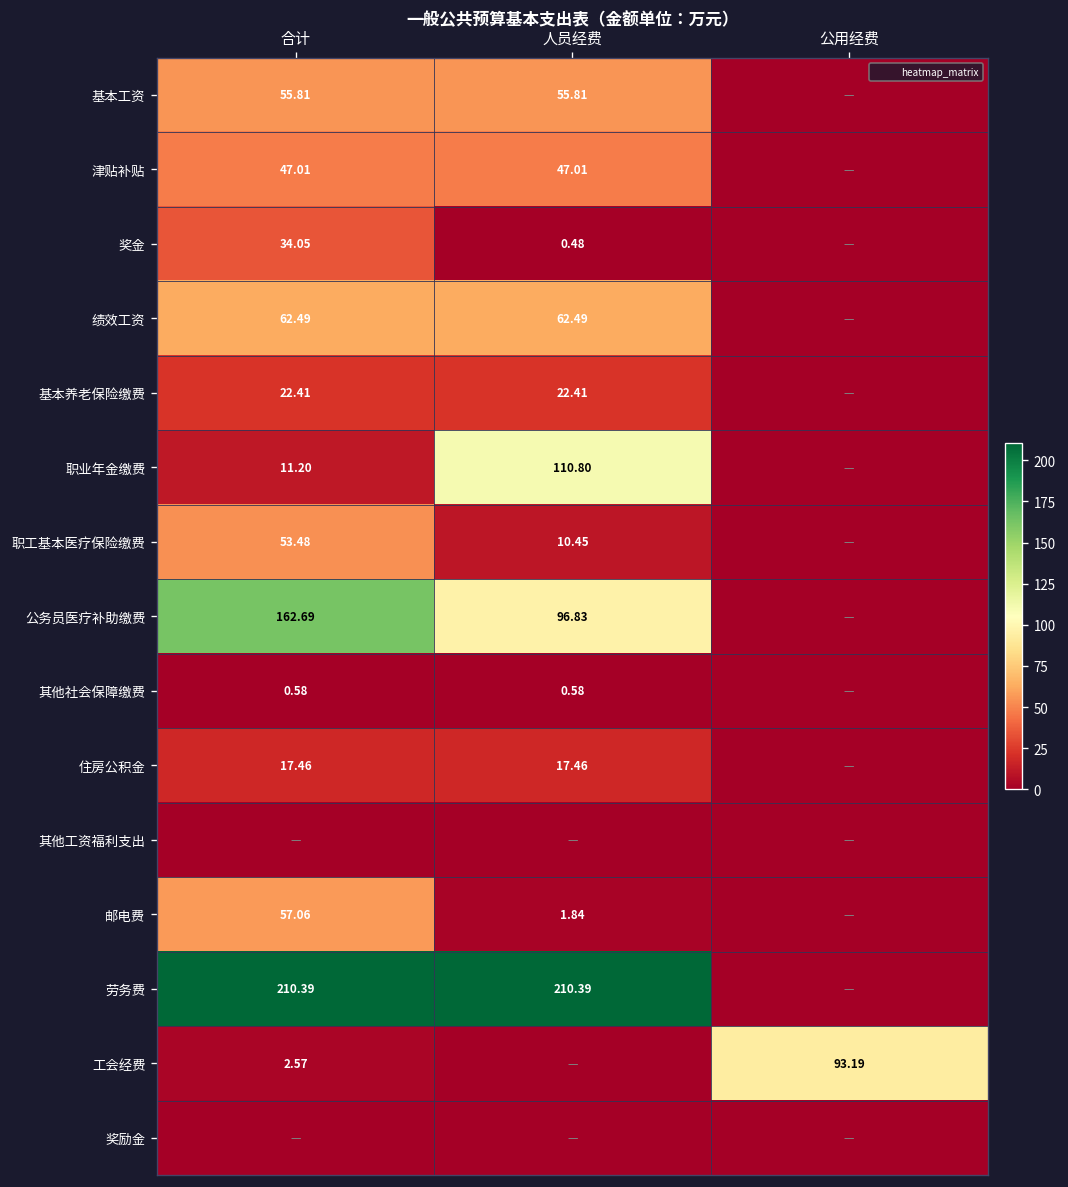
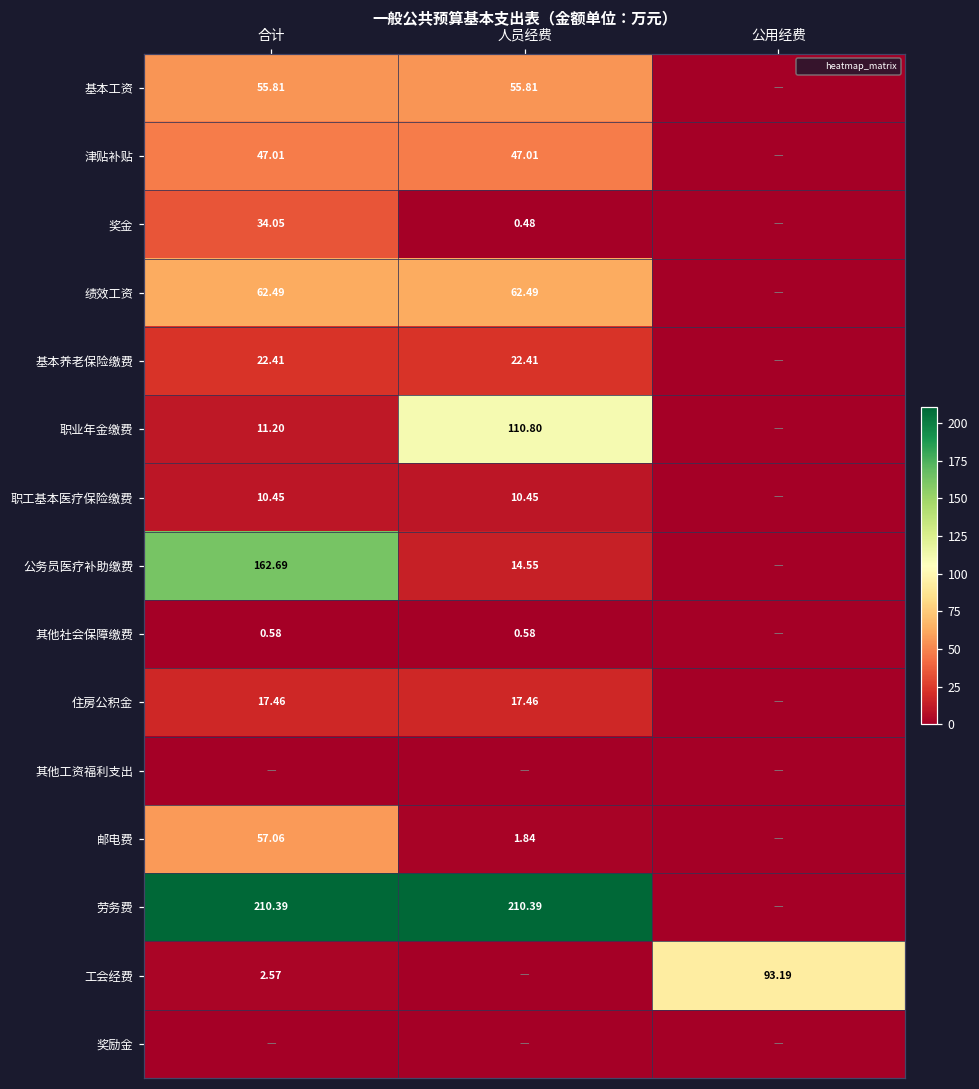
  {
    "基本工资": {
      "合计": 55.81,
      "人员经费": 55.81
    },
    "津贴补贴": {
      "合计": 47.01,
      "人员经费": 47.01
    },
    "奖金": {
      "合计": 34.05,
      "人员经费": 0.48
    },
    "绩效工资": {
      "合计": 62.49,
      "人员经费": 62.49
    },
    "基本养老保险缴费": {
      "合计": 22.41,
      "人员经费": 22.41
    },
    "职业年金缴费": {
      "合计": 11.20,
      "人员经费": 110.80
    },
    "职工基本医疗保险缴费": {
-     "合计": 53.48,
+     "合计": 10.45,
      "人员经费": 10.45
    },
    "公务员医疗补助缴费": {
      "合计": 162.69,
-     "人员经费": 96.83
+     "人员经费": 14.55
    },
    "其他社会保障缴费": {
      "合计": 0.58,
      "人员经费": 0.58
    },
    "住房公积金": {
      "合计": 17.46,
      "人员经费": 17.46
    },
    "邮电费": {
      "合计": 57.06,
      "人员经费": 1.84
    },
    "劳务费": {
      "合计": 210.39,
      "人员经费": 210.39
    },
    "工会经费": {
      "合计": 2.57,
      "公用经费": 93.19
    }
  }
